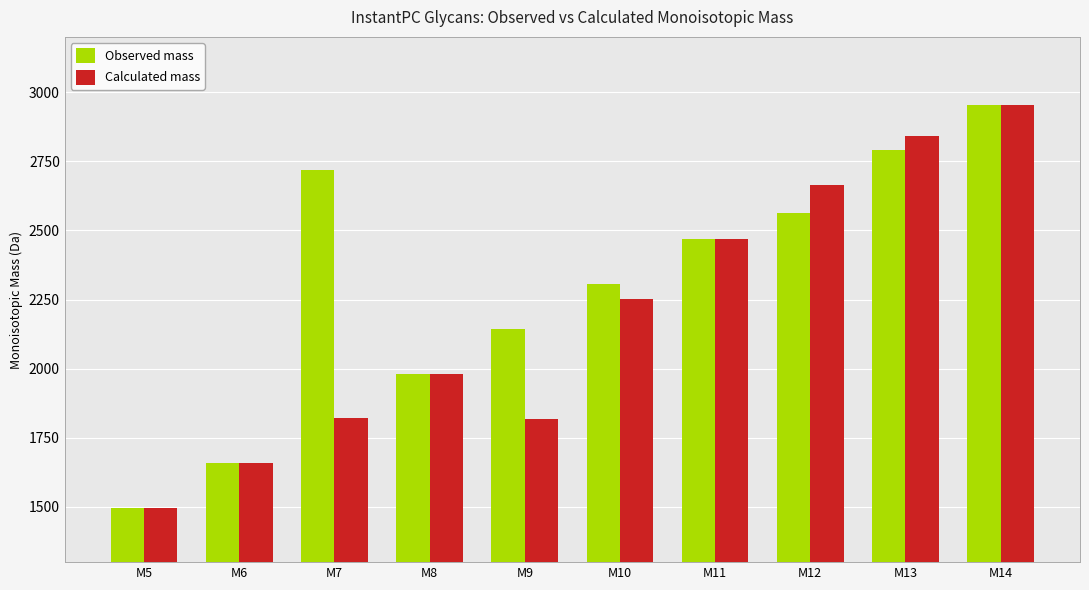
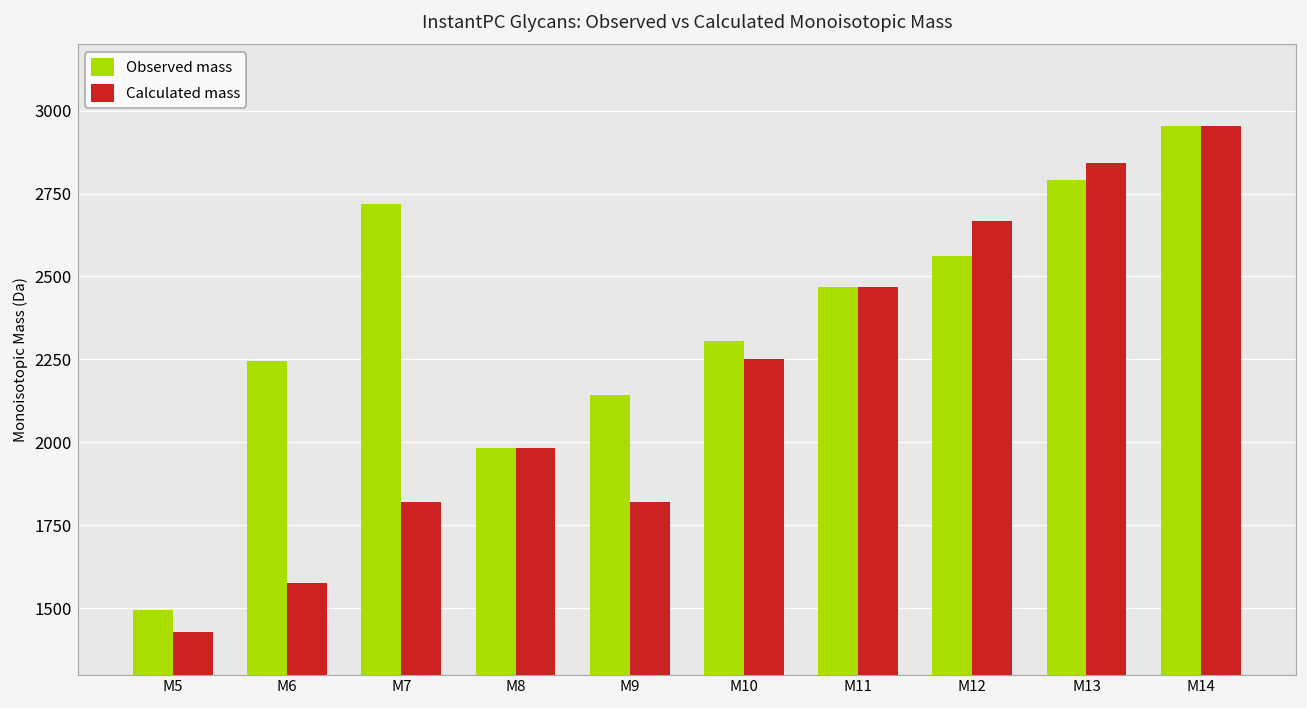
  {
    "Observed mass": {
      "M5": 1500,
-     "M6": 1660,
+     "M6": 2240,
      "M7": 2720,
      "M8": 1980,
      "M9": 2140,
      "M10": 2310,
      "M11": 2470,
      "M12": 2560,
      "M13": 2790,
      "M14": 2950
    },
    "Calculated mass": {
-     "M5": 1500,
-     "M6": 1660,
+     "M5": 1430,
+     "M6": 1580,
      "M7": 1820,
      "M8": 1980,
      "M9": 1820,
      "M10": 2250,
      "M11": 2470,
      "M12": 2670,
      "M13": 2840,
      "M14": 2950
    }
  }
